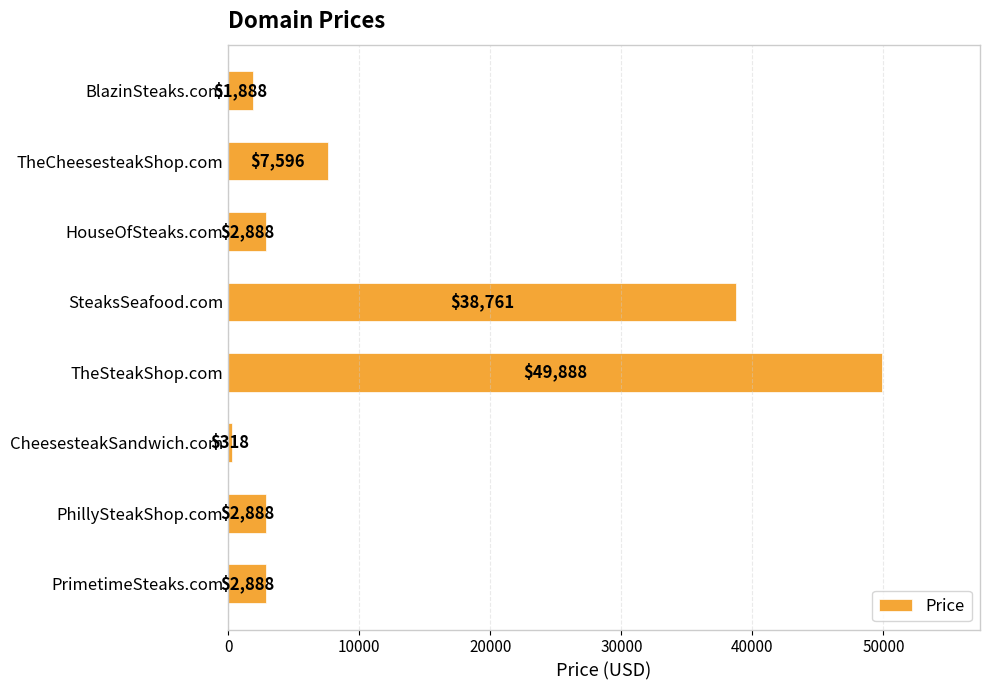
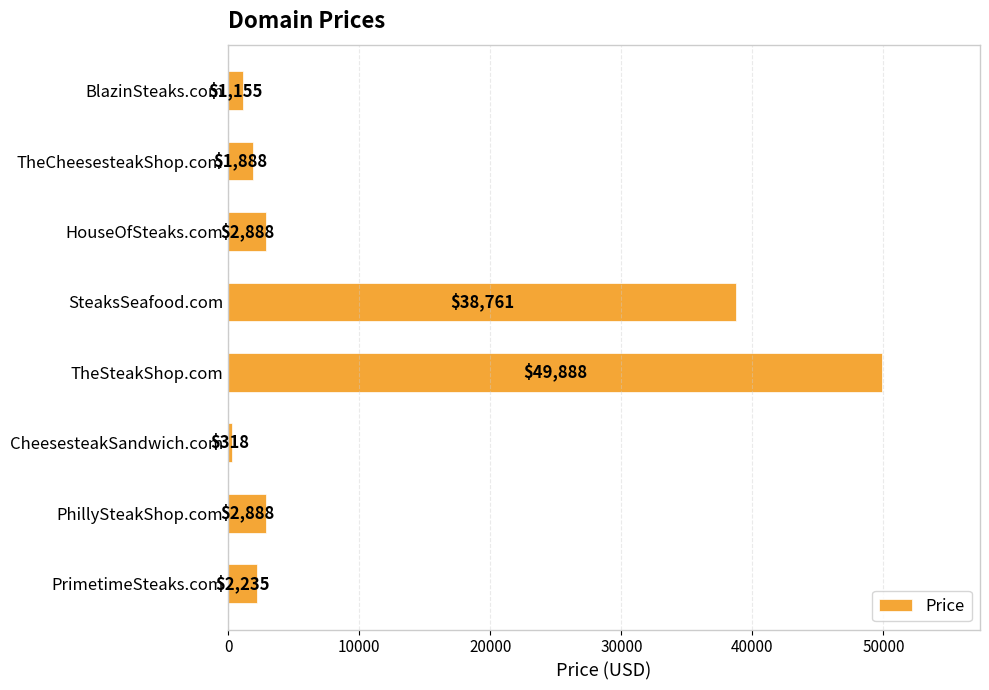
  {
-   "BlazinSteaks.com": "$1,888",
-   "TheCheesesteakShop.com": "$7,596",
+   "BlazinSteaks.com": "$1,155",
+   "TheCheesesteakShop.com": "$1,888",
    "HouseOfSteaks.com": "$2,888",
    "SteaksSeafood.com": "$38,761",
    "TheSteakShop.com": "$49,888",
    "CheesesteakSandwich.com": "$318",
    "PhillySteakShop.com": "$2,888",
-   "PrimetimeSteaks.com": "$2,888"
+   "PrimetimeSteaks.com": "$2,235"
  }
